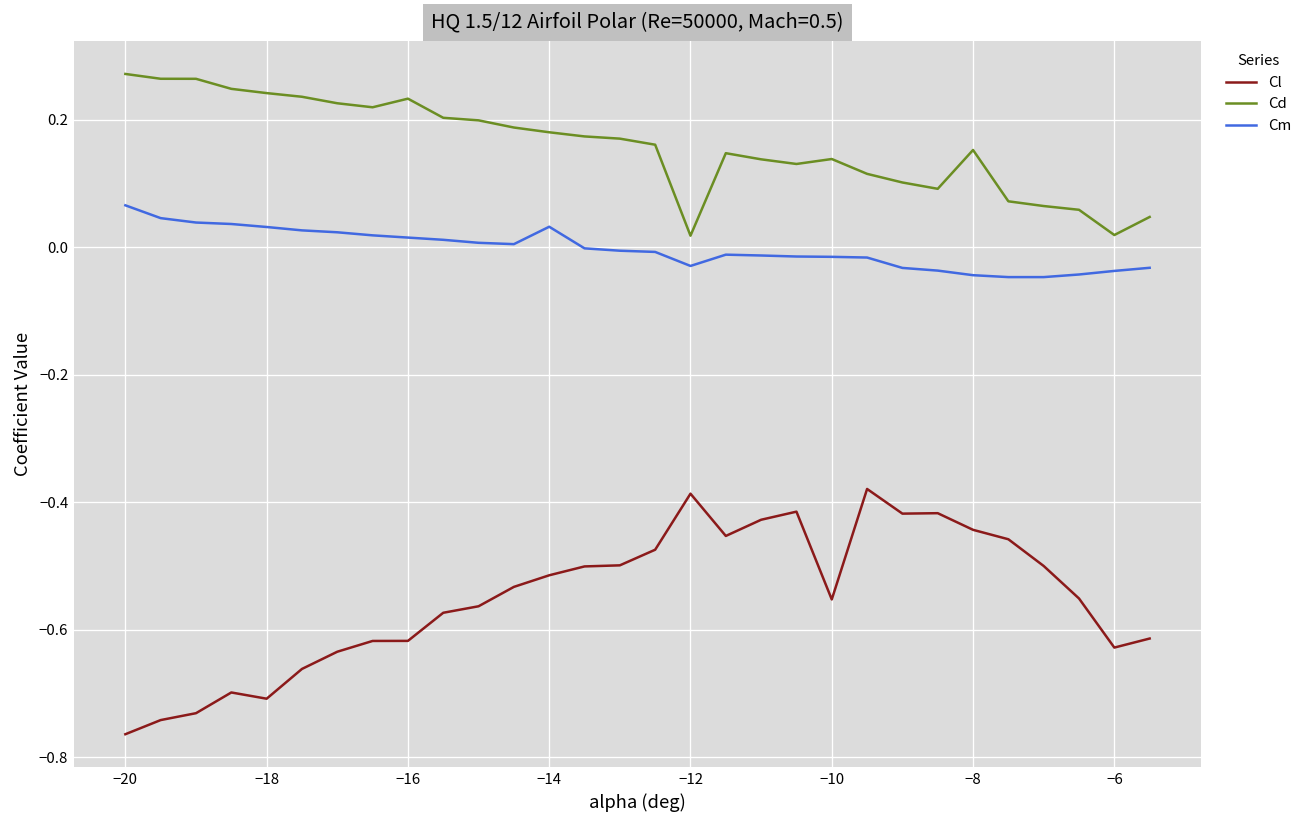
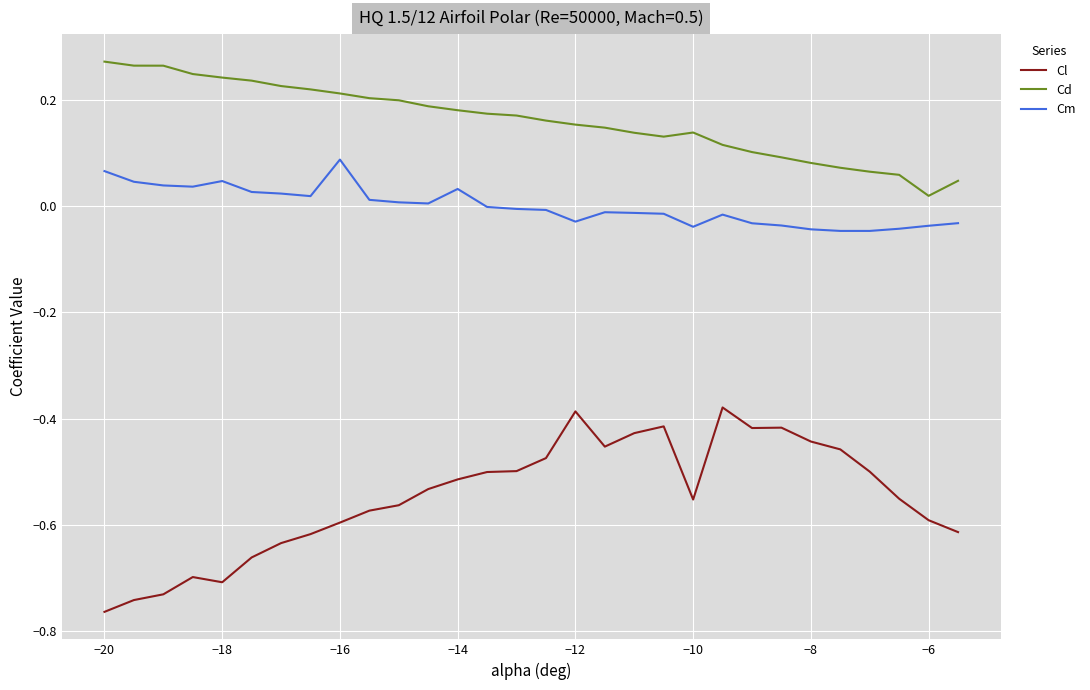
  {
    "Cl": {
      "−20": -0.76,
      "−18": -0.71,
-     "−16": -0.62,
+     "−16": -0.60,
      "−14": -0.51,
      "−12": -0.39,
      "−10": -0.55,
      "−8": -0.44,
-     "−6": -0.63
+     "−6": -0.59
    },
    "Cd": {
      "−20": 0.27,
      "−18": 0.24,
-     "−16": 0.23,
+     "−16": 0.21,
      "−14": 0.18,
-     "−12": 0.02,
+     "−12": 0.15,
      "−10": 0.14,
-     "−8": 0.15,
+     "−8": 0.08,
      "−6": 0.02
    },
    "Cm": {
      "−20": 0.07,
-     "−18": 0.03,
-     "−16": 0.02,
+     "−18": 0.05,
+     "−16": 0.09,
      "−14": 0.03,
      "−12": -0.03,
-     "−10": -0.02,
+     "−10": -0.04,
      "−8": -0.04,
      "−6": -0.04
    }
  }
